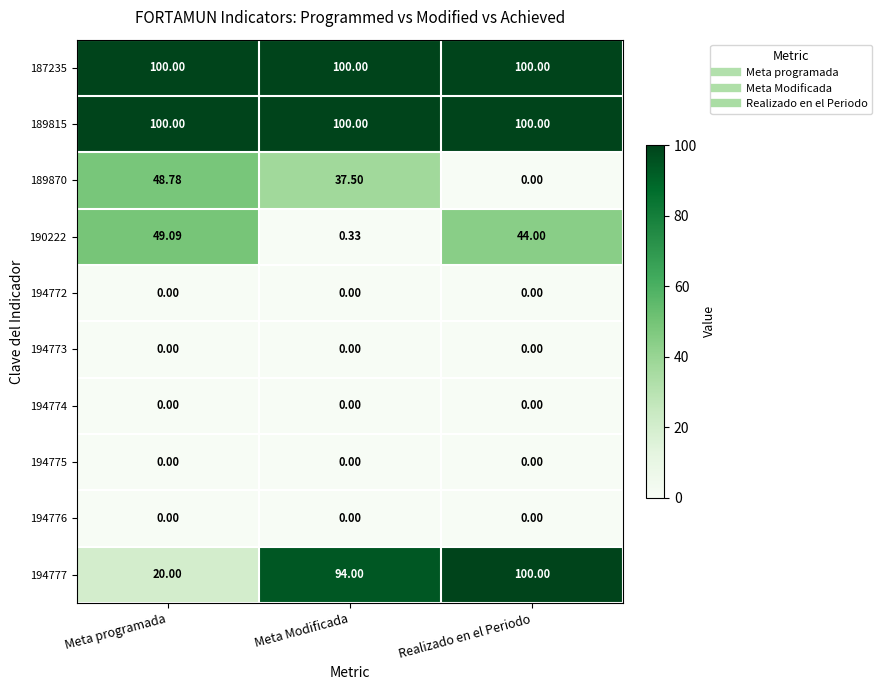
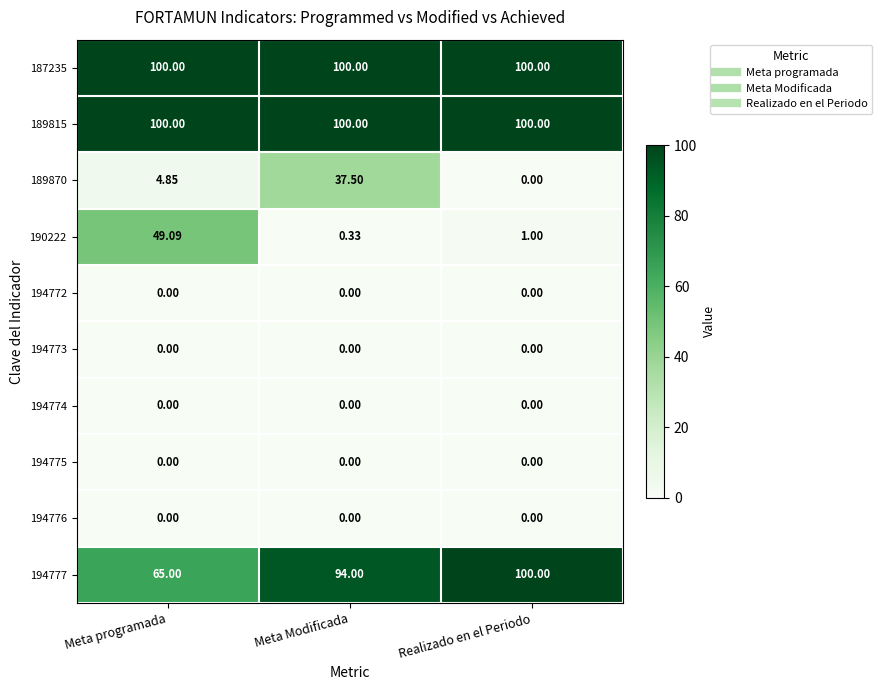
  {
    "187235": {
      "Meta programada": 100.00,
      "Meta Modificada": 100.00,
      "Realizado en el Periodo": 100.00
    },
    "189815": {
      "Meta programada": 100.00,
      "Meta Modificada": 100.00,
      "Realizado en el Periodo": 100.00
    },
    "189870": {
-     "Meta programada": 48.78,
+     "Meta programada": 4.85,
      "Meta Modificada": 37.50,
      "Realizado en el Periodo": 0.00
    },
    "190222": {
      "Meta programada": 49.09,
      "Meta Modificada": 0.33,
-     "Realizado en el Periodo": 44.00
+     "Realizado en el Periodo": 1.00
    },
    "194772": {
      "Meta programada": 0.00,
      "Meta Modificada": 0.00,
      "Realizado en el Periodo": 0.00
    },
    "194773": {
      "Meta programada": 0.00,
      "Meta Modificada": 0.00,
      "Realizado en el Periodo": 0.00
    },
    "194774": {
      "Meta programada": 0.00,
      "Meta Modificada": 0.00,
      "Realizado en el Periodo": 0.00
    },
    "194775": {
      "Meta programada": 0.00,
      "Meta Modificada": 0.00,
      "Realizado en el Periodo": 0.00
    },
    "194776": {
      "Meta programada": 0.00,
      "Meta Modificada": 0.00,
      "Realizado en el Periodo": 0.00
    },
    "194777": {
-     "Meta programada": 20.00,
+     "Meta programada": 65.00,
      "Meta Modificada": 94.00,
      "Realizado en el Periodo": 100.00
    }
  }
